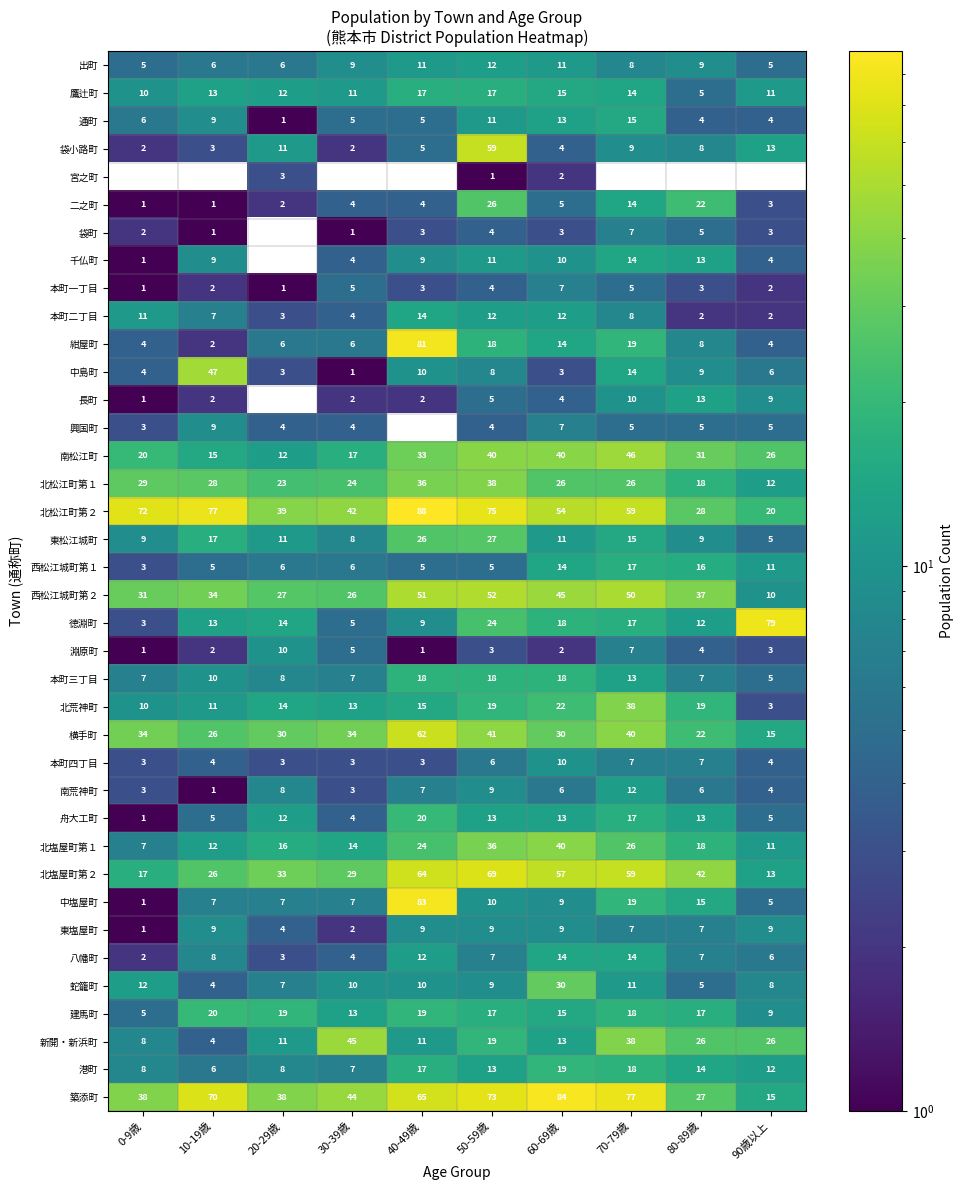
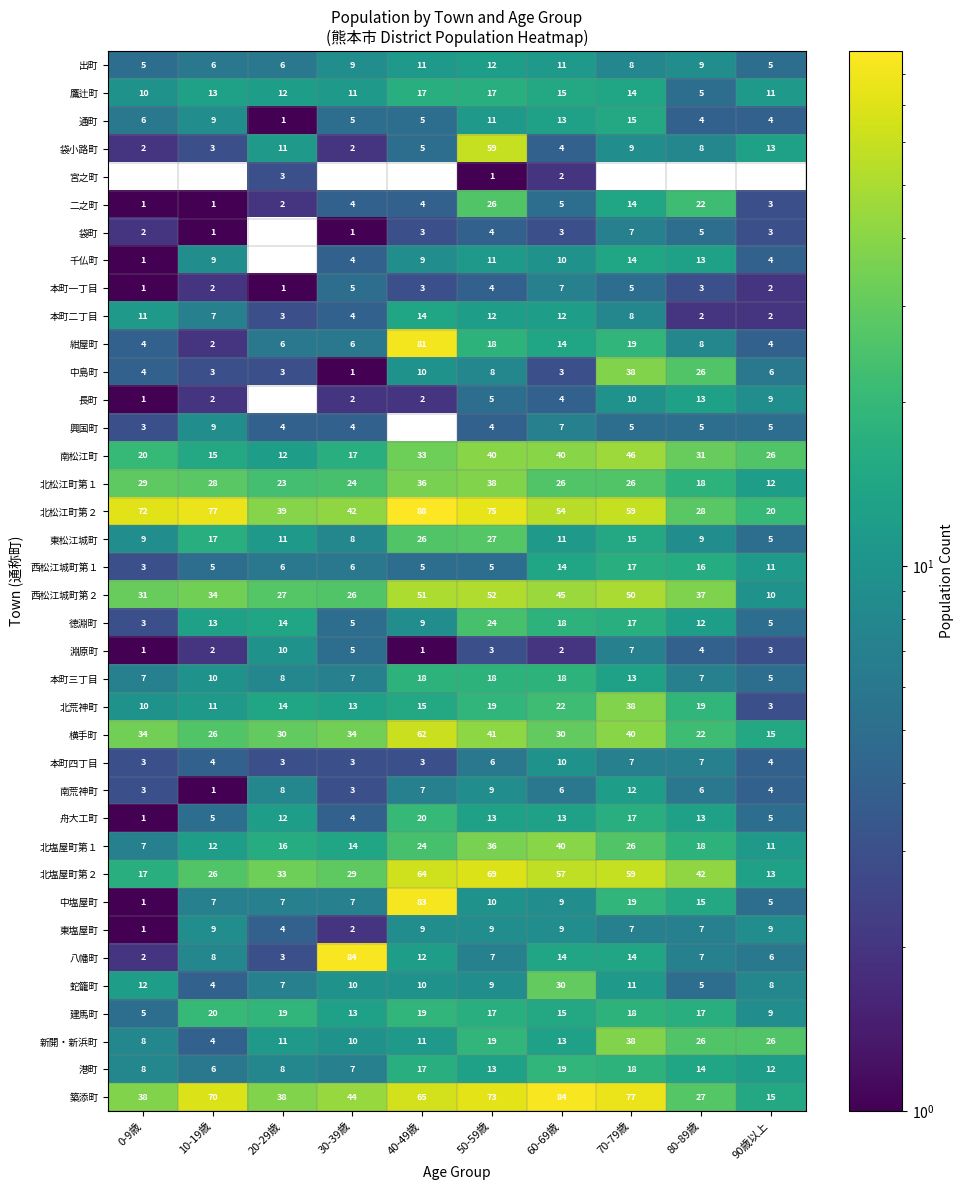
  {
    "中島町": {
      "0-9歳": 4,
-     "10-19歳": 47,
+     "10-19歳": 3,
      "20-29歳": 3,
      "30-39歳": 1,
      "40-49歳": 10,
      "50-59歳": 8,
      "60-69歳": 3,
-     "70-79歳": 14,
-     "80-89歳": 9,
+     "70-79歳": 38,
+     "80-89歳": 26,
      "90歳以上": 6
    },
    "徳淵町": {
      "0-9歳": 3,
      "10-19歳": 13,
      "20-29歳": 14,
      "30-39歳": 5,
      "40-49歳": 9,
      "50-59歳": 24,
      "60-69歳": 18,
      "70-79歳": 17,
      "80-89歳": 12,
-     "90歳以上": 79
+     "90歳以上": 5
    },
    "八幡町": {
      "0-9歳": 2,
      "10-19歳": 8,
      "20-29歳": 3,
-     "30-39歳": 4,
+     "30-39歳": 84,
      "40-49歳": 12,
      "50-59歳": 7,
      "60-69歳": 14,
      "70-79歳": 14,
      "80-89歳": 7,
      "90歳以上": 6
    },
    "新開・新浜町": {
      "0-9歳": 8,
      "10-19歳": 4,
      "20-29歳": 11,
-     "30-39歳": 45,
+     "30-39歳": 10,
      "40-49歳": 11,
      "50-59歳": 19,
      "60-69歳": 13,
      "70-79歳": 38,
      "80-89歳": 26,
      "90歳以上": 26
    }
  }
